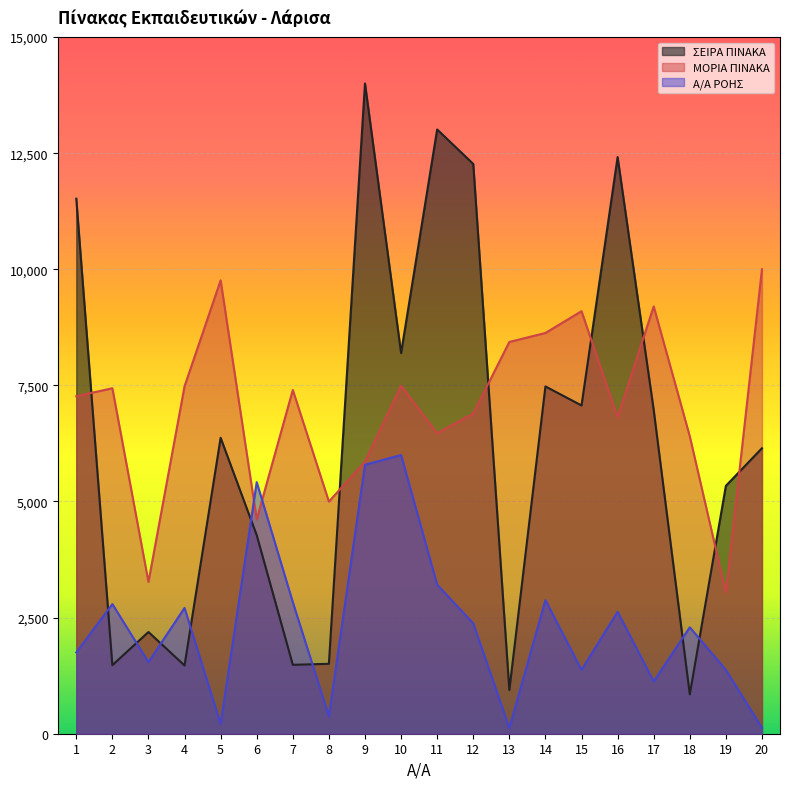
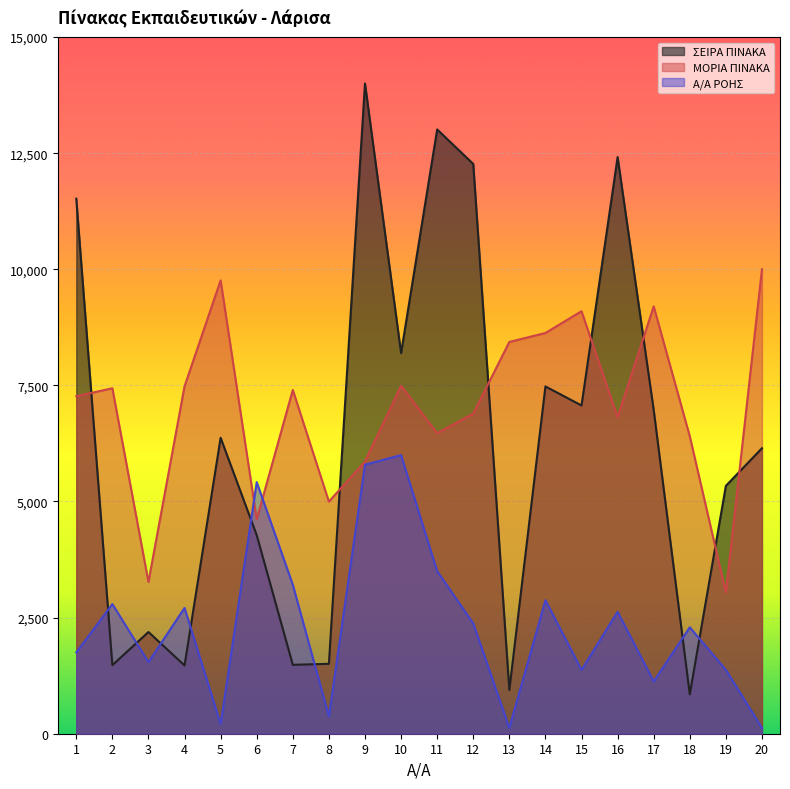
  {
    "ΣΕΙΡΑ ΠΙΝΑΚΑ": {
      "1": "11,500",
      "2": "1,500",
      "3": "2,200",
      "4": "1,500",
      "5": "6,400",
      "6": "4,300",
      "7": "1,500",
      "8": "1,500",
      "9": "14,000",
      "10": "8,200",
      "11": "13,000",
      "12": "12,300",
      "13": "900",
      "14": "7,500",
      "15": "7,100",
      "16": "12,400",
      "17": "7,000",
      "18": "800",
      "19": "5,300",
      "20": "6,100"
    },
    "ΜΟΡΙΑ ΠΙΝΑΚΑ": {
      "1": "7,300",
      "2": "7,400",
      "3": "3,300",
      "4": "7,500",
      "5": "9,800",
      "6": "4,600",
      "7": "7,400",
      "8": "5,000",
      "9": "5,900",
      "10": "7,500",
      "11": "6,500",
      "12": "6,900",
      "13": "8,400",
      "14": "8,600",
      "15": "9,100",
      "16": "6,800",
      "17": "9,200",
      "18": "6,400",
      "19": "3,000",
      "20": "10,000"
    },
    "Α/Α ΡΟΗΣ": {
      "1": "1,800",
      "2": "2,800",
      "3": "1,500",
      "4": "2,700",
      "5": "200",
      "6": "5,400",
-     "7": "2,800",
+     "7": "3,200",
      "8": "400",
      "9": "5,800",
      "10": "6,000",
-     "11": "3,200",
+     "11": "3,500",
      "12": "2,400",
      "13": "100",
      "14": "2,900",
      "15": "1,400",
      "16": "2,600",
      "17": "1,100",
      "18": "2,300",
      "19": "1,400",
      "20": "100"
    }
  }
